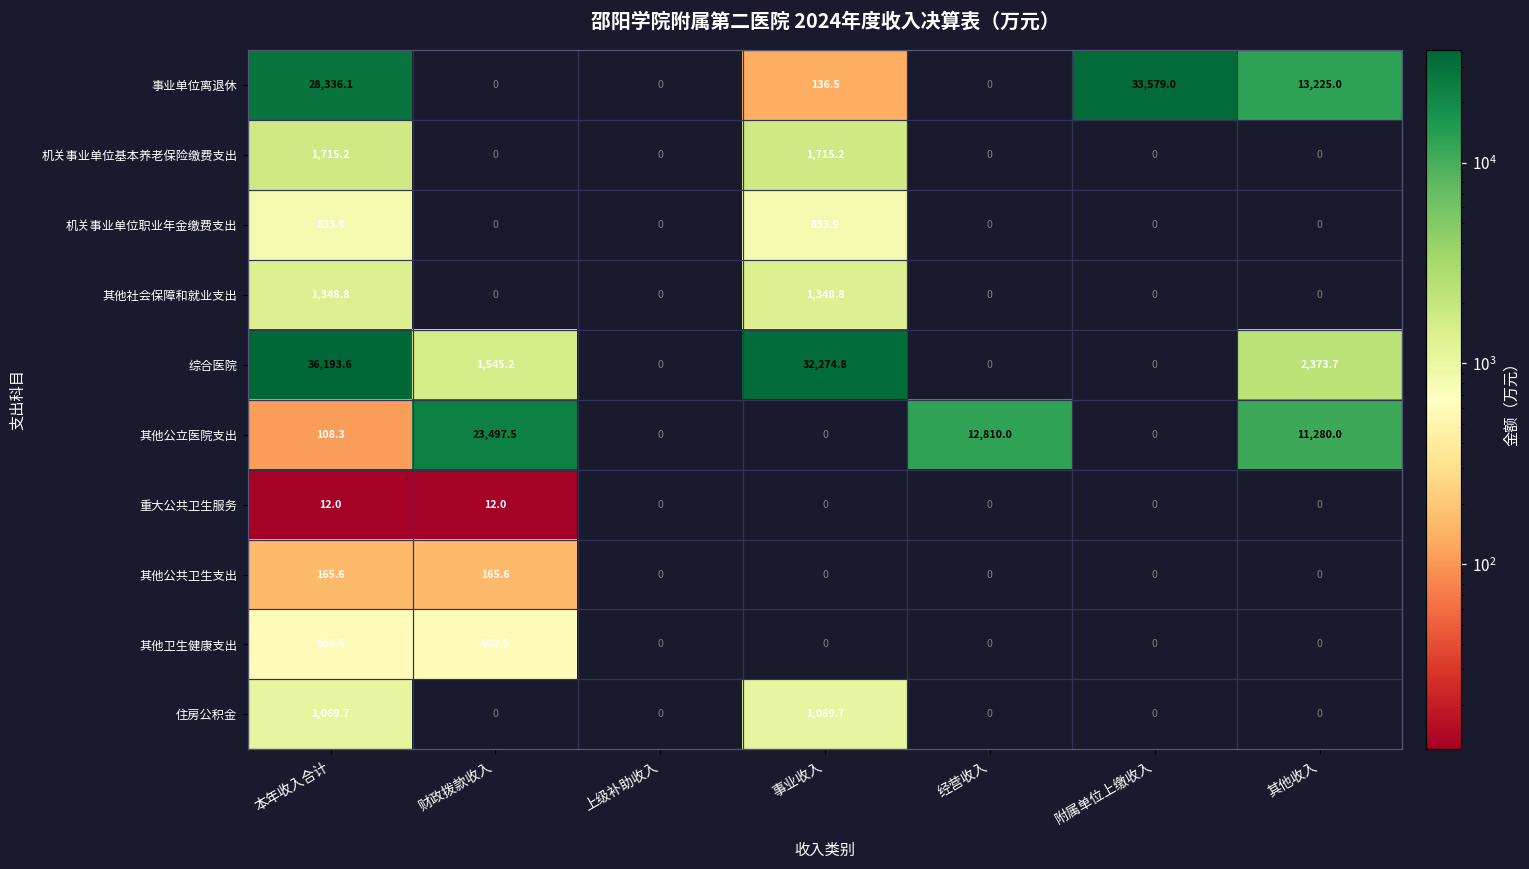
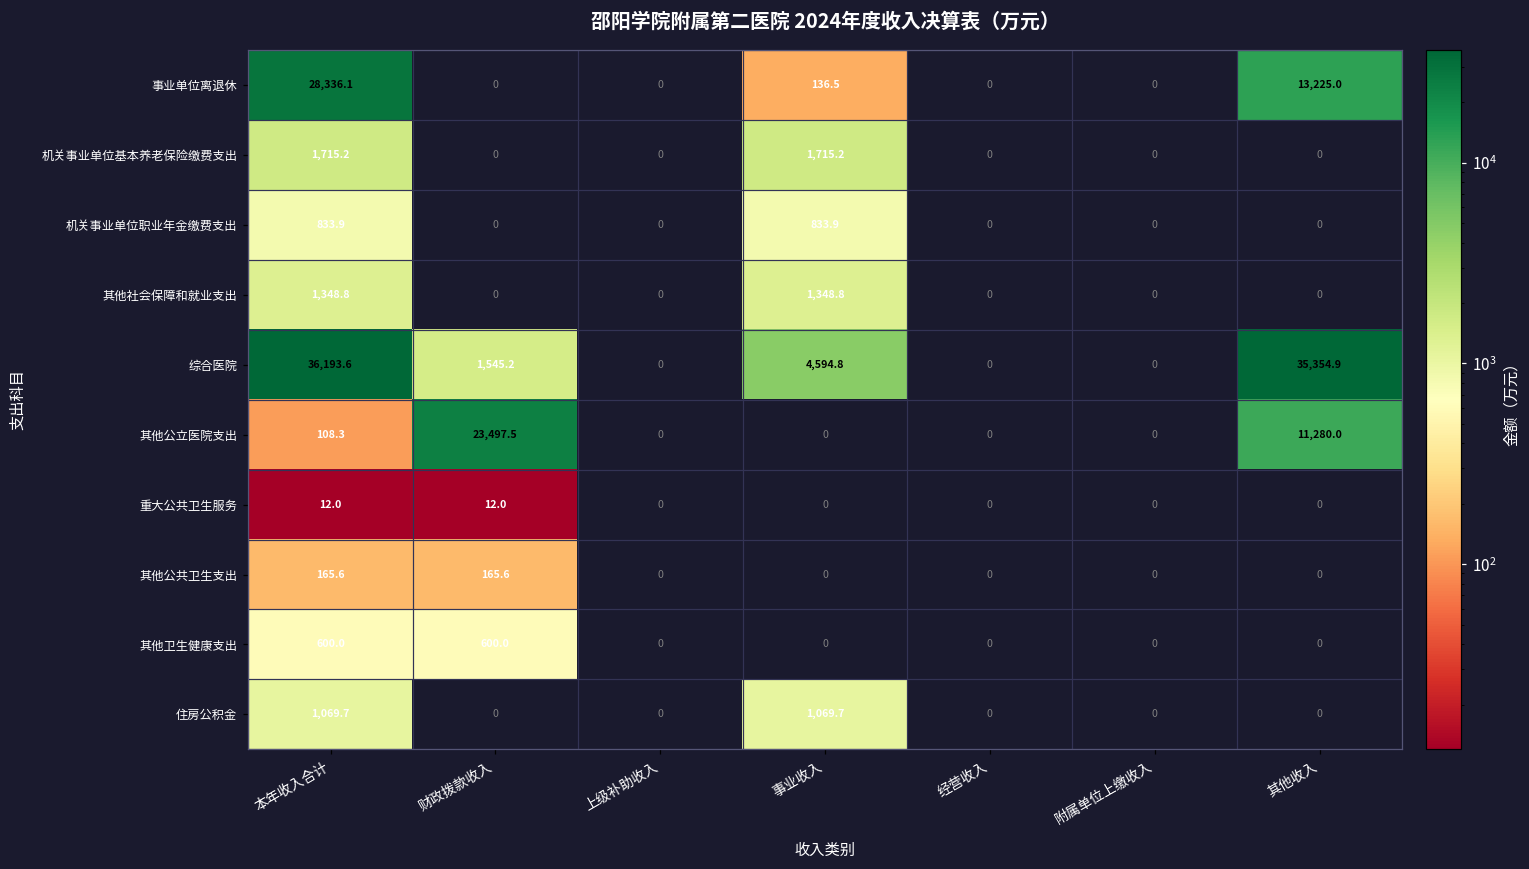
  {
    "事业单位离退休": {
      "本年收入合计": "28,336.1",
      "财政拨款收入": "0",
      "上级补助收入": "0",
      "事业收入": "136.5",
      "经营收入": "0",
-     "附属单位上缴收入": "33,579.0",
+     "附属单位上缴收入": "0",
      "其他收入": "13,225.0"
    },
    "机关事业单位基本养老保险缴费支出": {
      "本年收入合计": "1,715.2",
      "财政拨款收入": "0",
      "上级补助收入": "0",
      "事业收入": "1,715.2",
      "经营收入": "0",
      "附属单位上缴收入": "0",
      "其他收入": "0"
    },
    "机关事业单位职业年金缴费支出": {
      "本年收入合计": "833.9",
      "财政拨款收入": "0",
      "上级补助收入": "0",
      "事业收入": "833.9",
      "经营收入": "0",
      "附属单位上缴收入": "0",
      "其他收入": "0"
    },
    "其他社会保障和就业支出": {
      "本年收入合计": "1,348.8",
      "财政拨款收入": "0",
      "上级补助收入": "0",
      "事业收入": "1,348.8",
      "经营收入": "0",
      "附属单位上缴收入": "0",
      "其他收入": "0"
    },
    "综合医院": {
      "本年收入合计": "36,193.6",
      "财政拨款收入": "1,545.2",
      "上级补助收入": "0",
-     "事业收入": "32,274.8",
+     "事业收入": "4,594.8",
      "经营收入": "0",
      "附属单位上缴收入": "0",
-     "其他收入": "2,373.7"
+     "其他收入": "35,354.9"
    },
    "其他公立医院支出": {
      "本年收入合计": "108.3",
      "财政拨款收入": "23,497.5",
      "上级补助收入": "0",
      "事业收入": "0",
-     "经营收入": "12,810.0",
+     "经营收入": "0",
      "附属单位上缴收入": "0",
      "其他收入": "11,280.0"
    },
    "重大公共卫生服务": {
      "本年收入合计": "12.0",
      "财政拨款收入": "12.0",
      "上级补助收入": "0",
      "事业收入": "0",
      "经营收入": "0",
      "附属单位上缴收入": "0",
      "其他收入": "0"
    },
    "其他公共卫生支出": {
      "本年收入合计": "165.6",
      "财政拨款收入": "165.6",
      "上级补助收入": "0",
      "事业收入": "0",
      "经营收入": "0",
      "附属单位上缴收入": "0",
      "其他收入": "0"
    },
    "其他卫生健康支出": {
      "本年收入合计": "600.0",
      "财政拨款收入": "600.0",
      "上级补助收入": "0",
      "事业收入": "0",
      "经营收入": "0",
      "附属单位上缴收入": "0",
      "其他收入": "0"
    },
    "住房公积金": {
      "本年收入合计": "1,069.7",
      "财政拨款收入": "0",
      "上级补助收入": "0",
      "事业收入": "1,069.7",
      "经营收入": "0",
      "附属单位上缴收入": "0",
      "其他收入": "0"
    }
  }
